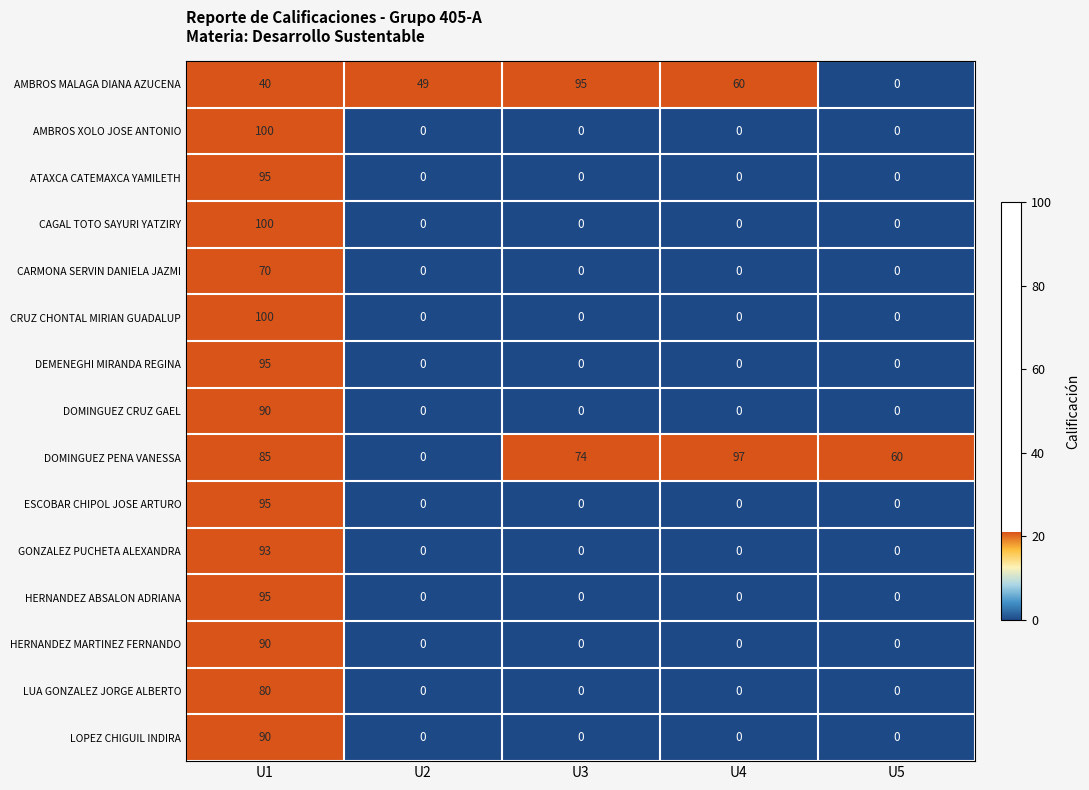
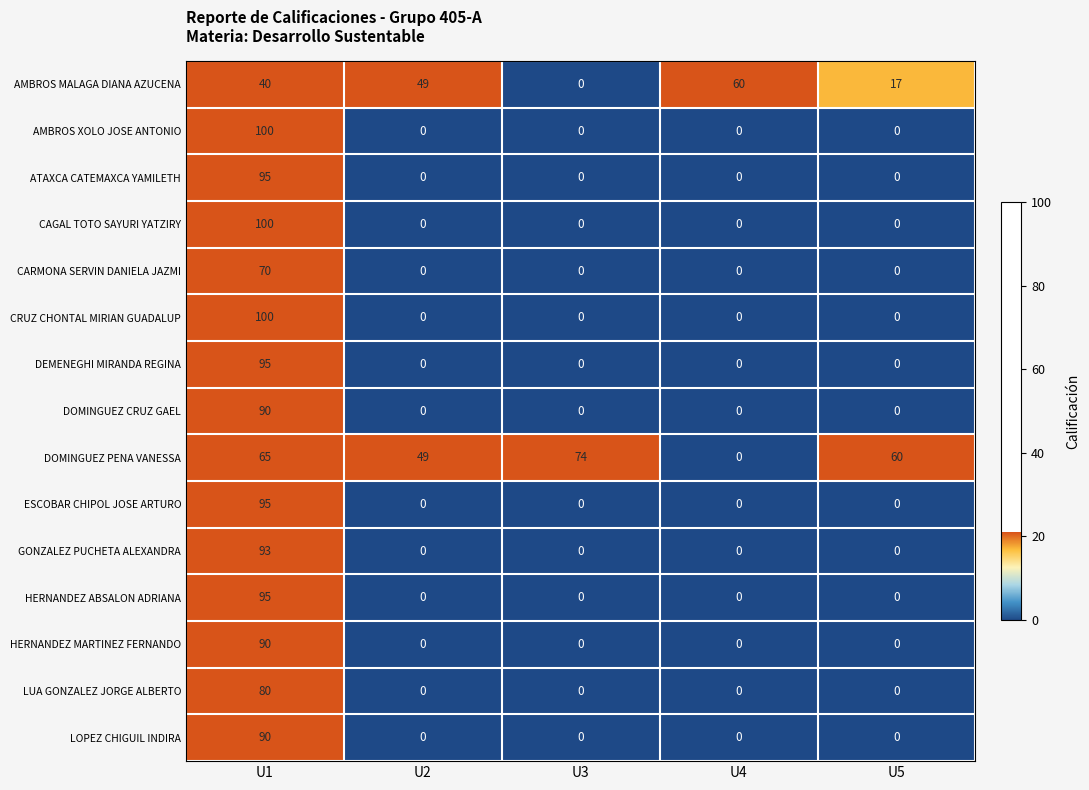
  {
    "AMBROS MALAGA DIANA AZUCENA": {
      "U1": 40,
      "U2": 49,
-     "U3": 95,
+     "U3": 0,
      "U4": 60,
-     "U5": 0
+     "U5": 17
    },
    "AMBROS XOLO JOSE ANTONIO": {
      "U1": 100,
      "U2": 0,
      "U3": 0,
      "U4": 0,
      "U5": 0
    },
    "ATAXCA CATEMAXCA YAMILETH": {
      "U1": 95,
      "U2": 0,
      "U3": 0,
      "U4": 0,
      "U5": 0
    },
    "CAGAL TOTO SAYURI YATZIRY": {
      "U1": 100,
      "U2": 0,
      "U3": 0,
      "U4": 0,
      "U5": 0
    },
    "CARMONA SERVIN DANIELA JAZMI": {
      "U1": 70,
      "U2": 0,
      "U3": 0,
      "U4": 0,
      "U5": 0
    },
    "CRUZ CHONTAL MIRIAN GUADALUP": {
      "U1": 100,
      "U2": 0,
      "U3": 0,
      "U4": 0,
      "U5": 0
    },
    "DEMENEGHI MIRANDA REGINA": {
      "U1": 95,
      "U2": 0,
      "U3": 0,
      "U4": 0,
      "U5": 0
    },
    "DOMINGUEZ CRUZ GAEL": {
      "U1": 90,
      "U2": 0,
      "U3": 0,
      "U4": 0,
      "U5": 0
    },
    "DOMINGUEZ PENA VANESSA": {
-     "U1": 85,
-     "U2": 0,
+     "U1": 65,
+     "U2": 49,
      "U3": 74,
-     "U4": 97,
+     "U4": 0,
      "U5": 60
    },
    "ESCOBAR CHIPOL JOSE ARTURO": {
      "U1": 95,
      "U2": 0,
      "U3": 0,
      "U4": 0,
      "U5": 0
    },
    "GONZALEZ PUCHETA ALEXANDRA": {
      "U1": 93,
      "U2": 0,
      "U3": 0,
      "U4": 0,
      "U5": 0
    },
    "HERNANDEZ ABSALON ADRIANA": {
      "U1": 95,
      "U2": 0,
      "U3": 0,
      "U4": 0,
      "U5": 0
    },
    "HERNANDEZ MARTINEZ FERNANDO": {
      "U1": 90,
      "U2": 0,
      "U3": 0,
      "U4": 0,
      "U5": 0
    },
    "LUA GONZALEZ JORGE ALBERTO": {
      "U1": 80,
      "U2": 0,
      "U3": 0,
      "U4": 0,
      "U5": 0
    },
    "LOPEZ CHIGUIL INDIRA": {
      "U1": 90,
      "U2": 0,
      "U3": 0,
      "U4": 0,
      "U5": 0
    }
  }
